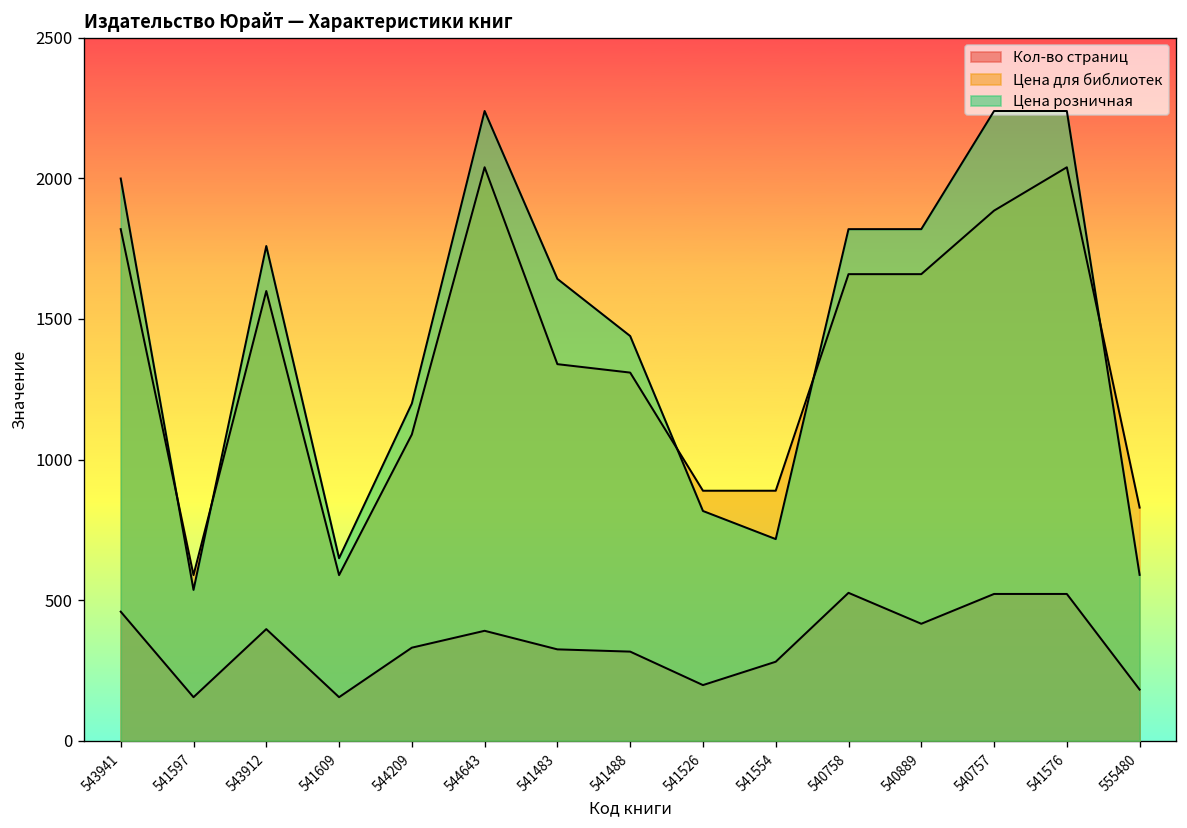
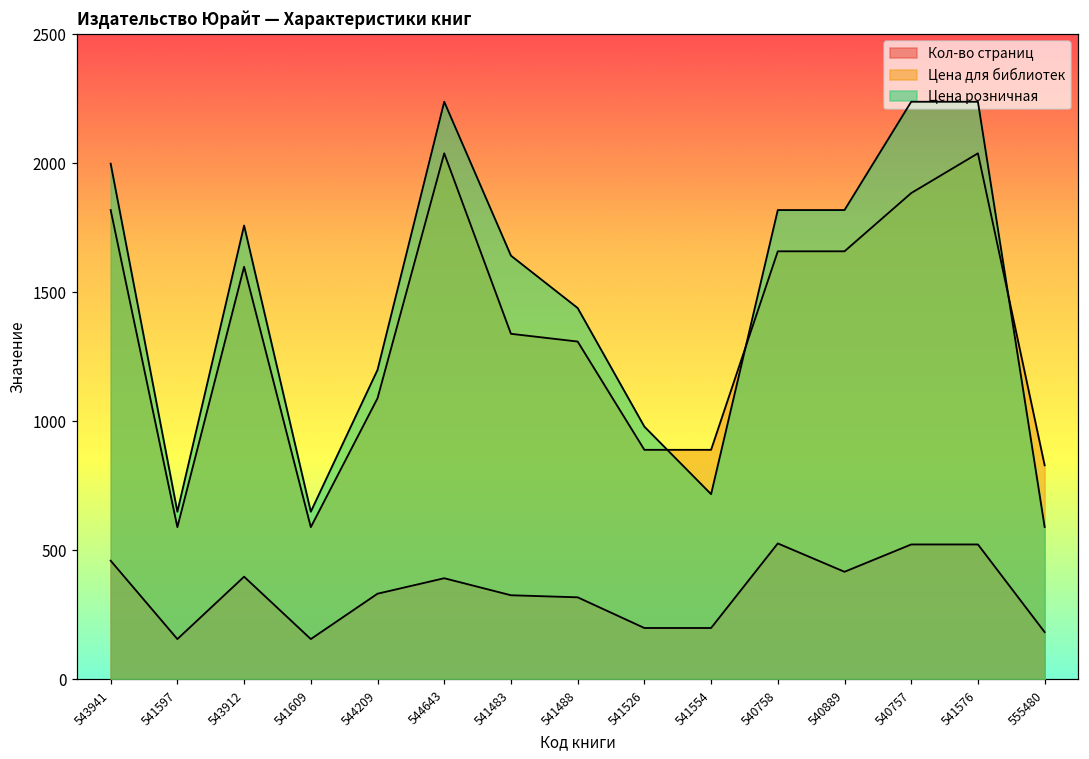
  {
    "Кол-во страниц": {
      "543941": 460,
      "541597": 160,
      "543912": 400,
      "541609": 160,
      "544209": 330,
      "544643": 390,
      "541483": 330,
      "541488": 320,
      "541526": 200,
-     "541554": 280,
+     "541554": 200,
      "540758": 530,
      "540889": 420,
      "540757": 520,
      "541576": 520,
      "555480": 180
    },
    "Цена для библиотек": {
      "543941": 1820,
      "541597": 590,
      "543912": 1600,
      "541609": 590,
      "544209": 1090,
      "544643": 2040,
      "541483": 1340,
      "541488": 1310,
      "541526": 890,
      "541554": 890,
      "540758": 1660,
      "540889": 1660,
      "540757": 1880,
      "541576": 2040,
      "555480": 830
    },
    "Цена розничная": {
      "543941": 2000,
-     "541597": 540,
+     "541597": 650,
      "543912": 1760,
      "541609": 650,
      "544209": 1200,
      "544643": 2240,
      "541483": 1640,
      "541488": 1440,
-     "541526": 820,
+     "541526": 980,
      "541554": 720,
      "540758": 1820,
      "540889": 1820,
      "555480": 590
    }
  }
